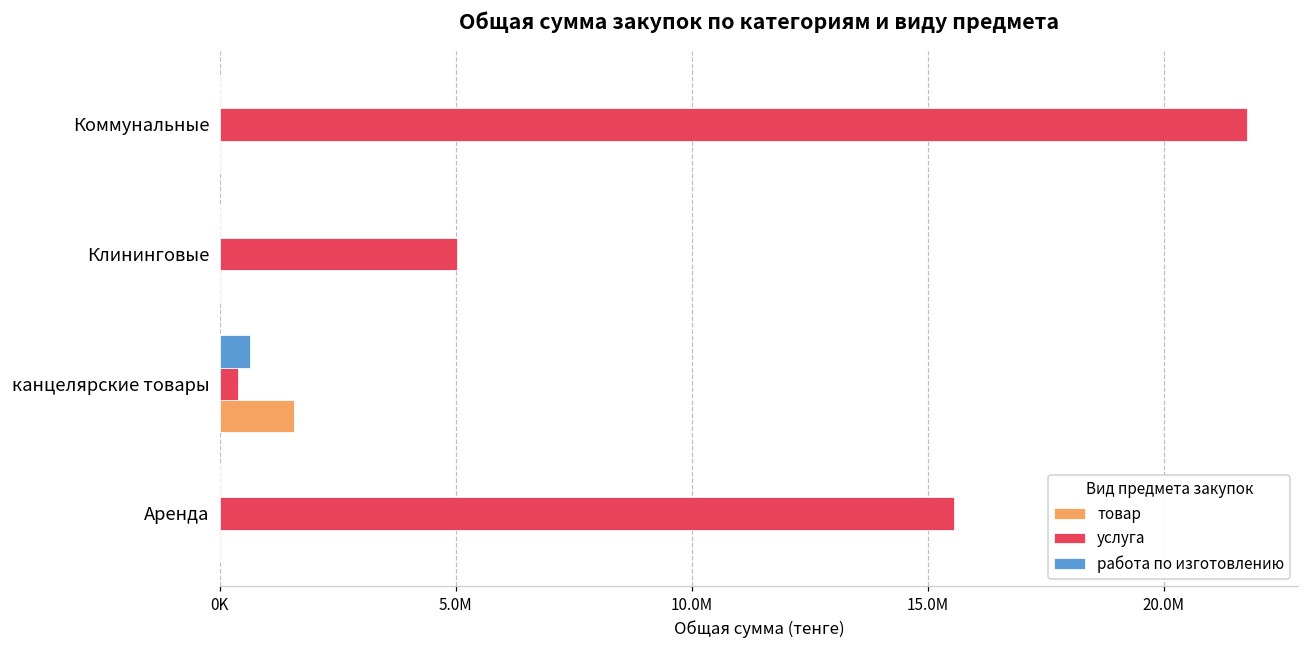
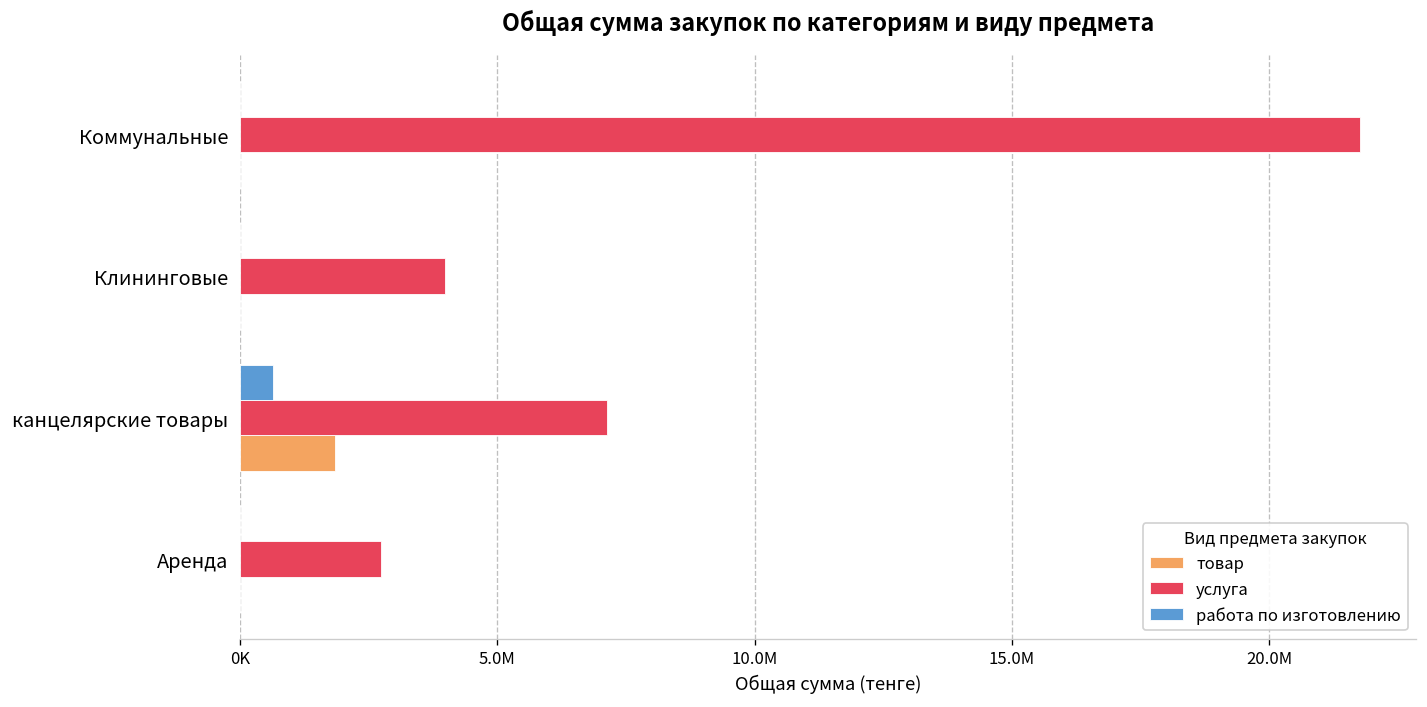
  {
    "товар": {
      "Коммунальные": 0,
      "Клининговые": 0,
-     "канцелярские товары": 1600000,
+     "канцелярские товары": 1900000,
      "Аренда": 0
    },
    "услуга": {
      "Коммунальные": 21800000,
-     "Клининговые": 5000000,
-     "канцелярские товары": 400000,
-     "Аренда": 15600000
+     "Клининговые": 4000000,
+     "канцелярские товары": 7100000,
+     "Аренда": 2800000
    },
    "работа по изготовлению": {
      "Коммунальные": 0,
      "Клининговые": 0,
      "канцелярские товары": 600000,
      "Аренда": 0
    }
  }
